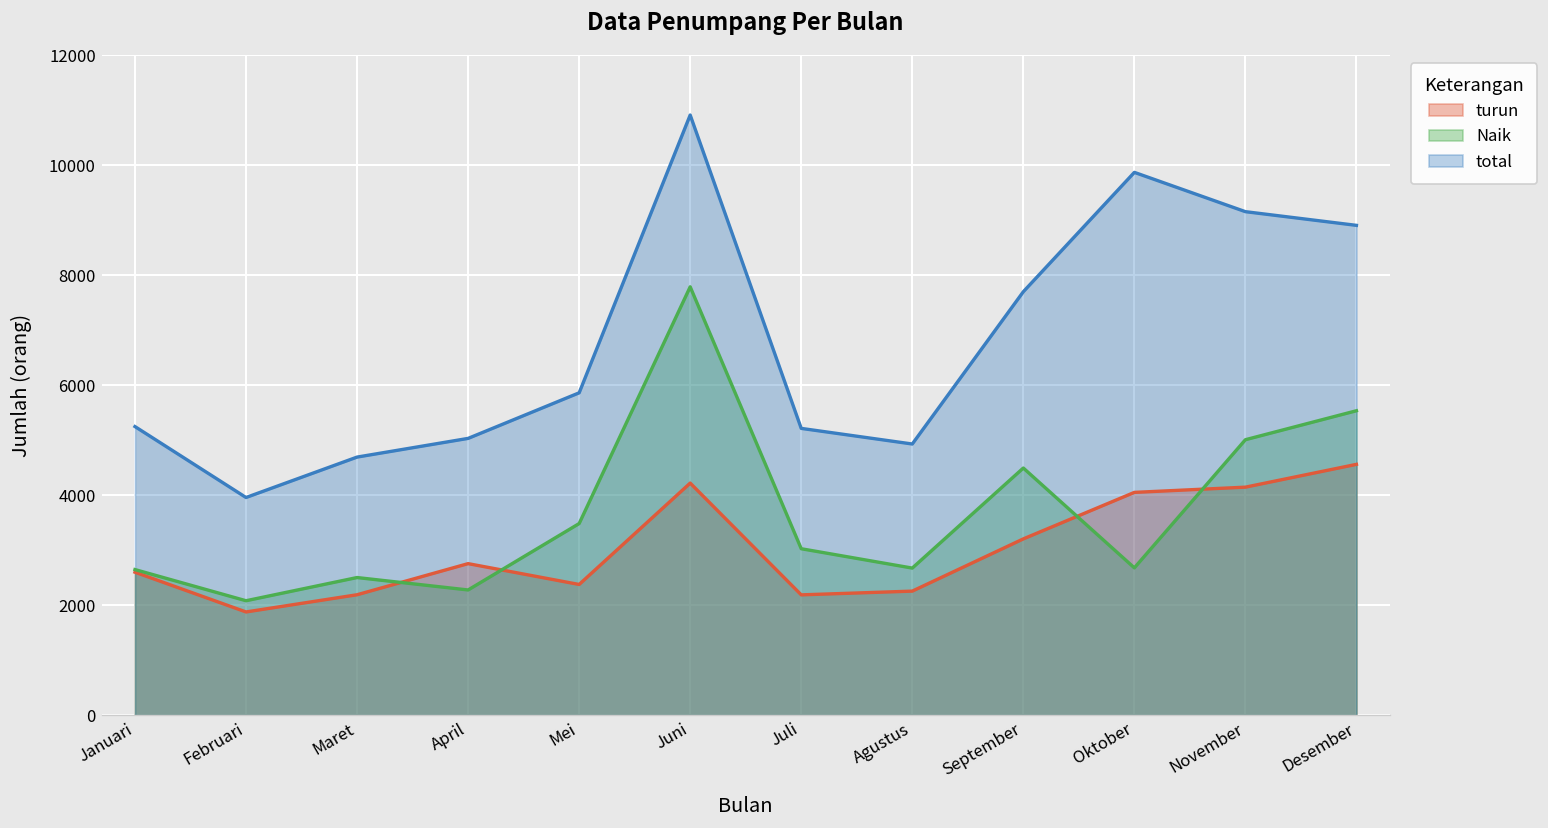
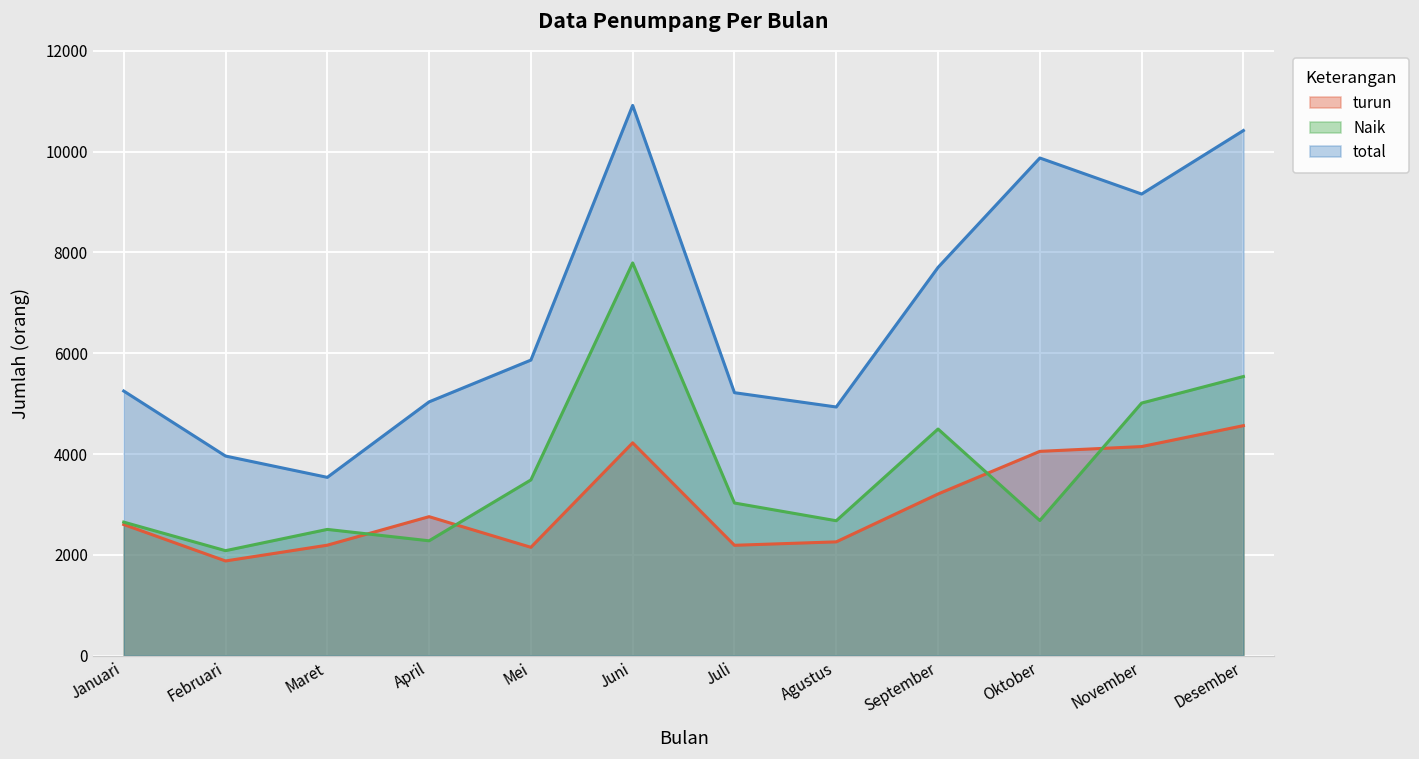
  {
    "turun": {
      "Februari": 1900,
      "Maret": 2200,
      "April": 2800,
-     "Mei": 2400,
+     "Mei": 2100,
      "Juni": 4200,
      "Juli": 2200,
      "Agustus": 2300,
      "September": 3200,
      "Oktober": 4100,
      "November": 4100,
      "Desember": 4600
    },
    "Naik": {
      "Februari": 2100,
      "Maret": 2500,
      "April": 2300,
      "Mei": 3500,
      "Juni": 7800,
      "Juli": 3000,
      "Agustus": 2700,
      "September": 4500,
      "Oktober": 2700,
      "November": 5000,
      "Desember": 5500
    },
    "total": {
      "Januari": 5300,
      "Februari": 4000,
-     "Maret": 4700,
+     "Maret": 3500,
      "April": 5000,
      "Mei": 5900,
      "Juni": 10900,
      "Juli": 5200,
      "Agustus": 4900,
      "September": 7700,
      "Oktober": 9900,
      "November": 9200,
-     "Desember": 8900
+     "Desember": 10400
    }
  }
